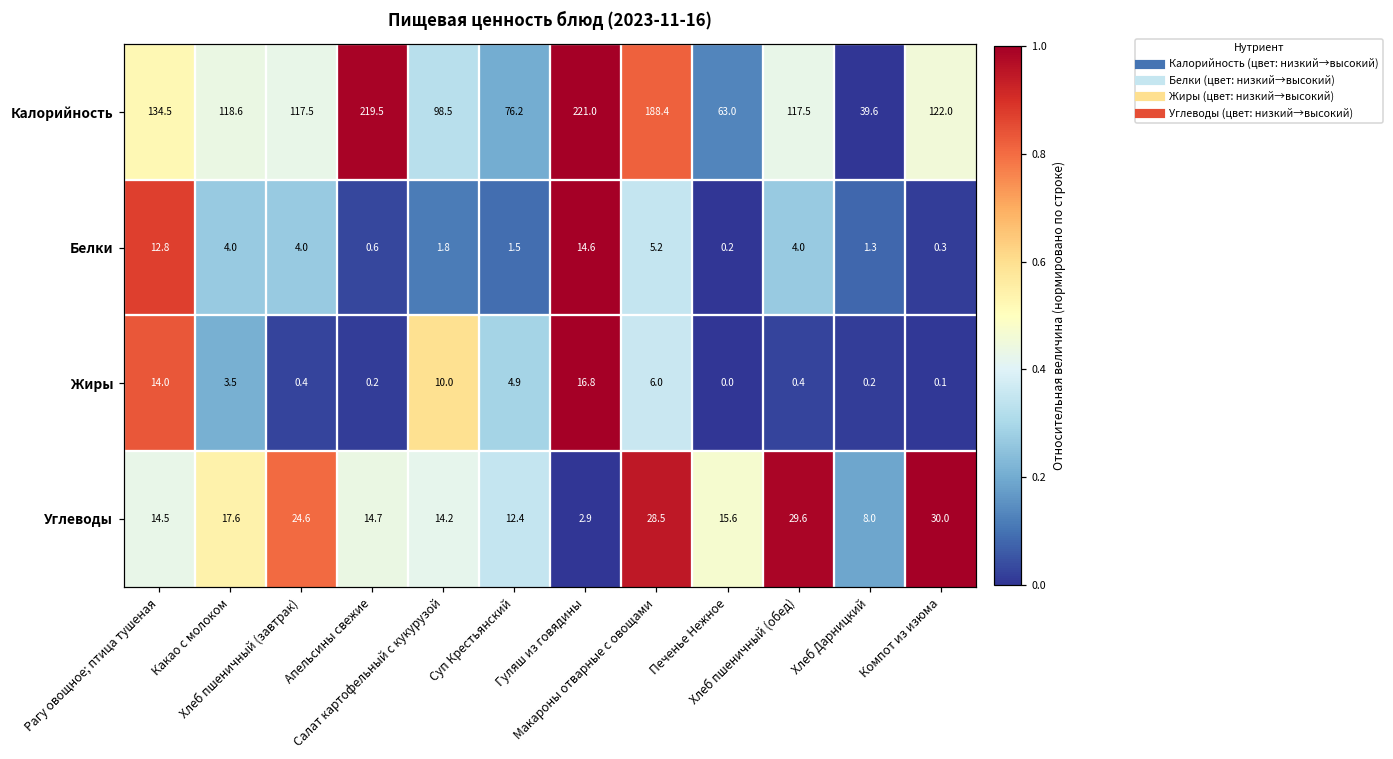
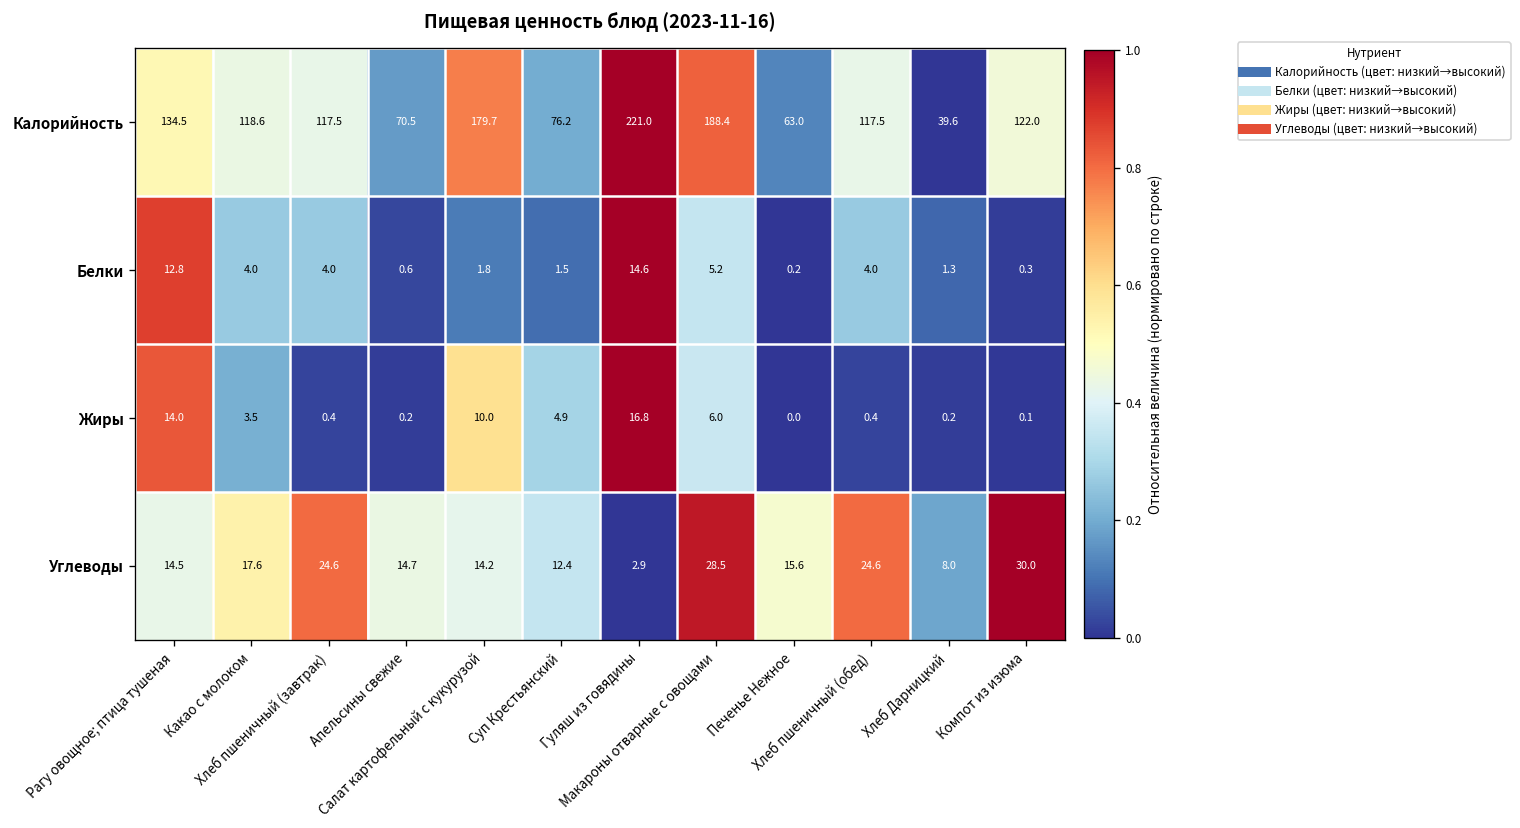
  {
    "Калорийность": {
      "Рагу овощное; птица тушеная": 134.5,
      "Какао с молоком": 118.6,
      "Хлеб пшеничный (завтрак)": 117.5,
-     "Апельсины свежие": 219.5,
-     "Салат картофельный с кукурузой": 98.5,
+     "Апельсины свежие": 70.5,
+     "Салат картофельный с кукурузой": 179.7,
      "Суп Крестьянский": 76.2,
      "Гуляш из говядины": 221.0,
      "Макароны отварные с овощами": 188.4,
      "Печенье Нежное": 63.0,
      "Хлеб пшеничный (обед)": 117.5,
      "Хлеб Дарницкий": 39.6,
      "Компот из изюма": 122.0
    },
    "Белки": {
      "Рагу овощное; птица тушеная": 12.8,
      "Какао с молоком": 4.0,
      "Хлеб пшеничный (завтрак)": 4.0,
      "Апельсины свежие": 0.6,
      "Салат картофельный с кукурузой": 1.8,
      "Суп Крестьянский": 1.5,
      "Гуляш из говядины": 14.6,
      "Макароны отварные с овощами": 5.2,
      "Печенье Нежное": 0.2,
      "Хлеб пшеничный (обед)": 4.0,
      "Хлеб Дарницкий": 1.3,
      "Компот из изюма": 0.3
    },
    "Жиры": {
      "Рагу овощное; птица тушеная": 14.0,
      "Какао с молоком": 3.5,
      "Хлеб пшеничный (завтрак)": 0.4,
      "Апельсины свежие": 0.2,
      "Салат картофельный с кукурузой": 10.0,
      "Суп Крестьянский": 4.9,
      "Гуляш из говядины": 16.8,
      "Макароны отварные с овощами": 6.0,
      "Печенье Нежное": 0.0,
      "Хлеб пшеничный (обед)": 0.4,
      "Хлеб Дарницкий": 0.2,
      "Компот из изюма": 0.1
    },
    "Углеводы": {
      "Рагу овощное; птица тушеная": 14.5,
      "Какао с молоком": 17.6,
      "Хлеб пшеничный (завтрак)": 24.6,
      "Апельсины свежие": 14.7,
      "Салат картофельный с кукурузой": 14.2,
      "Суп Крестьянский": 12.4,
      "Гуляш из говядины": 2.9,
      "Макароны отварные с овощами": 28.5,
      "Печенье Нежное": 15.6,
-     "Хлеб пшеничный (обед)": 29.6,
+     "Хлеб пшеничный (обед)": 24.6,
      "Хлеб Дарницкий": 8.0,
      "Компот из изюма": 30.0
    }
  }
